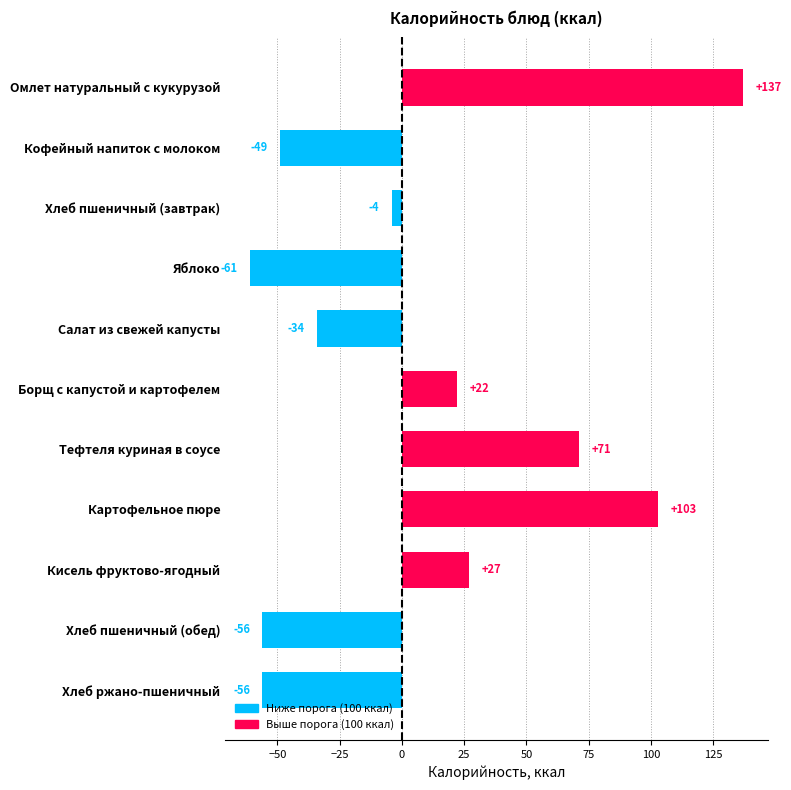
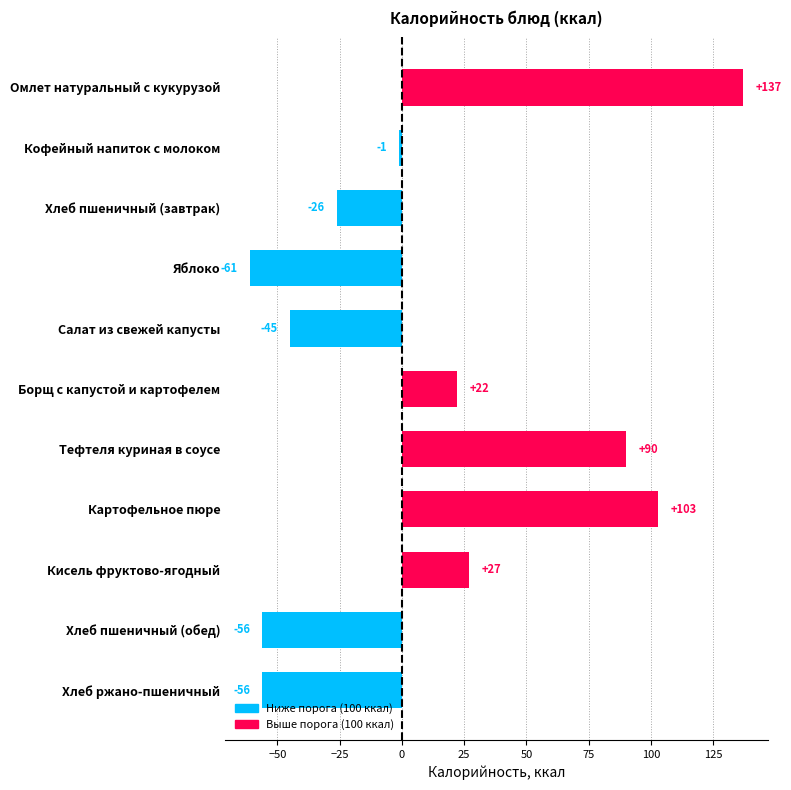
  {
    "Омлет натуральный с кукурузой": "+137",
-   "Кофейный напиток с молоком": "-49",
-   "Хлеб пшеничный (завтрак)": "-4",
+   "Кофейный напиток с молоком": "-1",
+   "Хлеб пшеничный (завтрак)": "-26",
    "Яблоко": "-61",
-   "Салат из свежей капусты": "-34",
+   "Салат из свежей капусты": "-45",
    "Борщ с капустой и картофелем": "+22",
-   "Тефтеля куриная в соусе": "+71",
+   "Тефтеля куриная в соусе": "+90",
    "Картофельное пюре": "+103",
    "Кисель фруктово-ягодный": "+27",
    "Хлеб пшеничный (обед)": "-56",
    "Хлеб ржано-пшеничный": "-56"
  }
